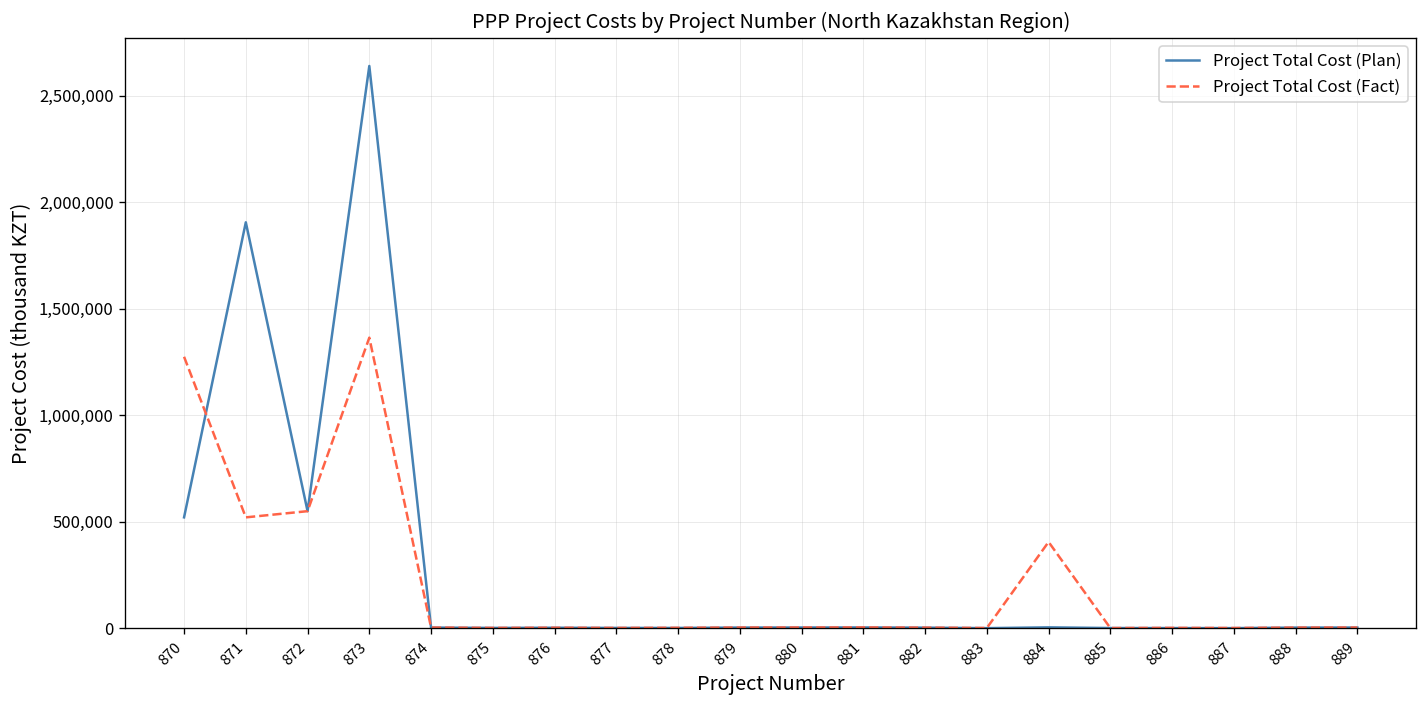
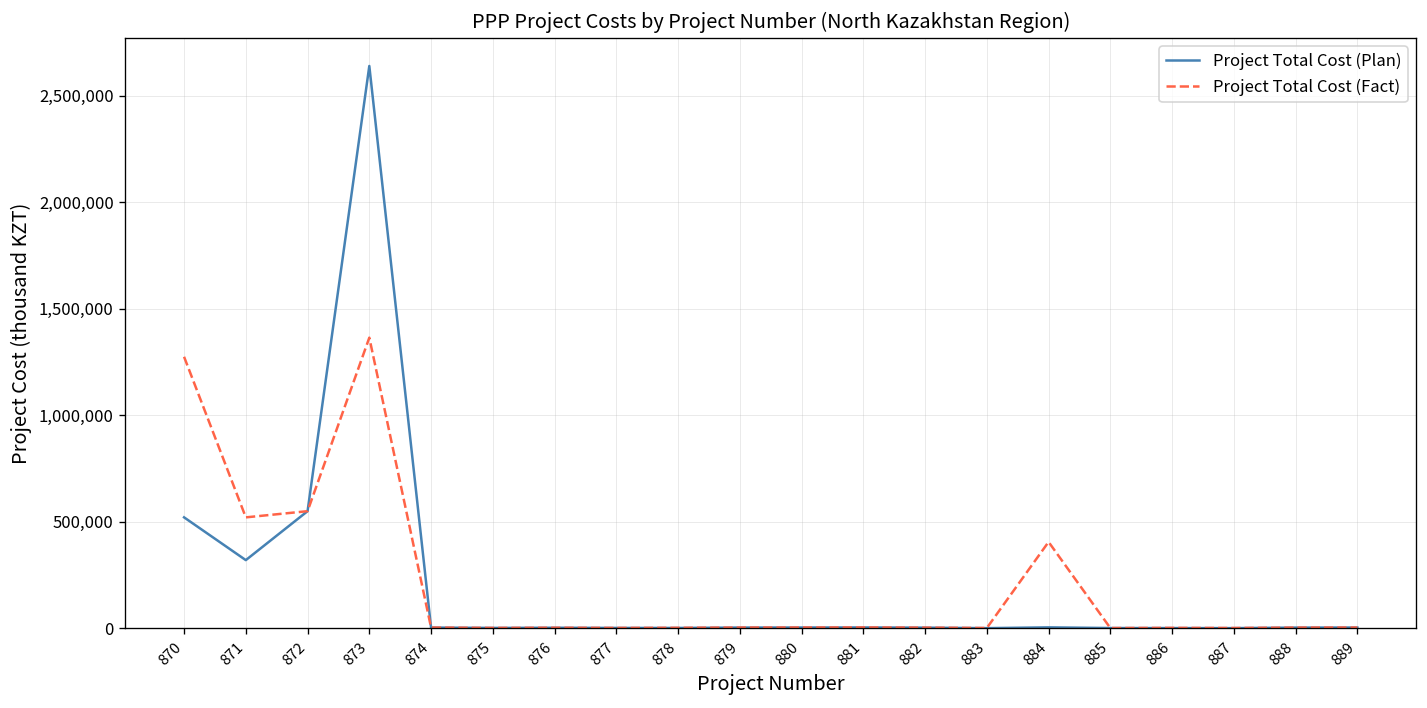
  {
    "Project Total Cost (Plan)": {
      "870": "520,000",
-     "871": "1,910,000",
+     "871": "320,000",
      "873": "2,640,000",
      "884": "0"
    },
    "Project Total Cost (Fact)": {
      "870": "1,280,000",
      "871": "520,000",
      "873": "1,360,000",
      "884": "410,000"
    }
  }
